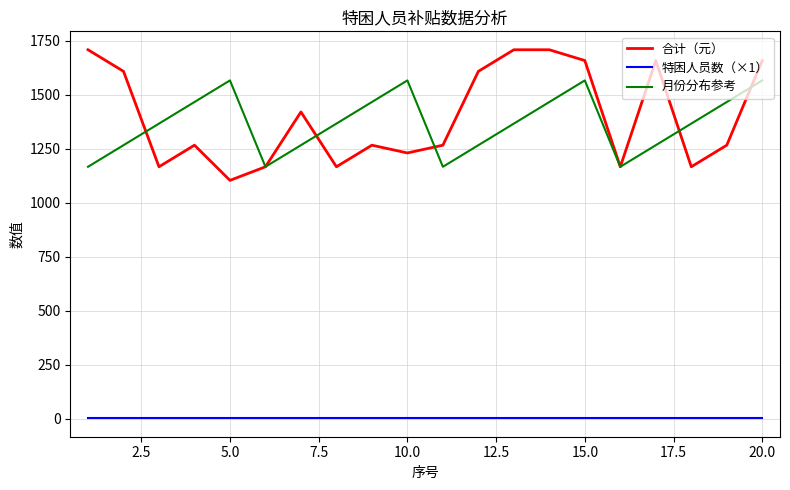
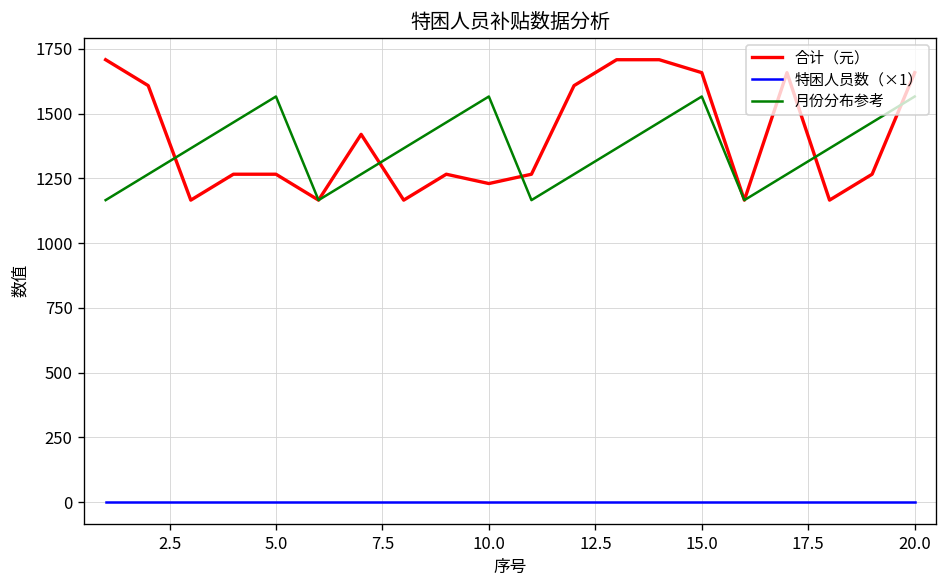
  {
    "合计（元）": {
-     "5.0": 1100,
+     "5.0": 1270,
      "10.0": 1230,
      "15.0": 1660
    },
    "特困人员数（×1）": {
      "5.0": 0,
      "10.0": 0,
      "15.0": 0,
      "20.0": 0
    },
    "月份分布参考": {
      "5.0": 1570,
      "10.0": 1570,
      "15.0": 1570
    }
  }
